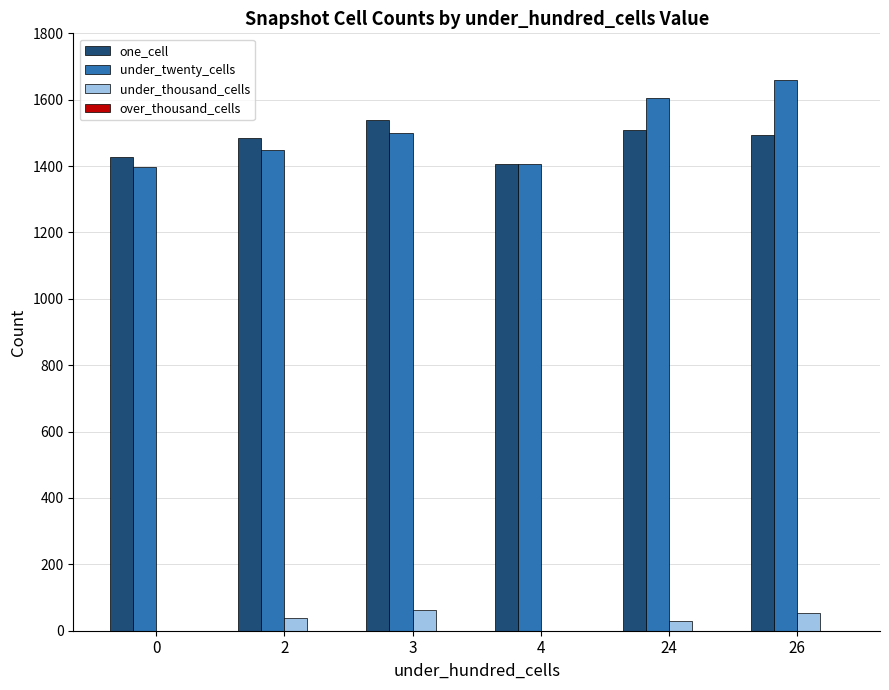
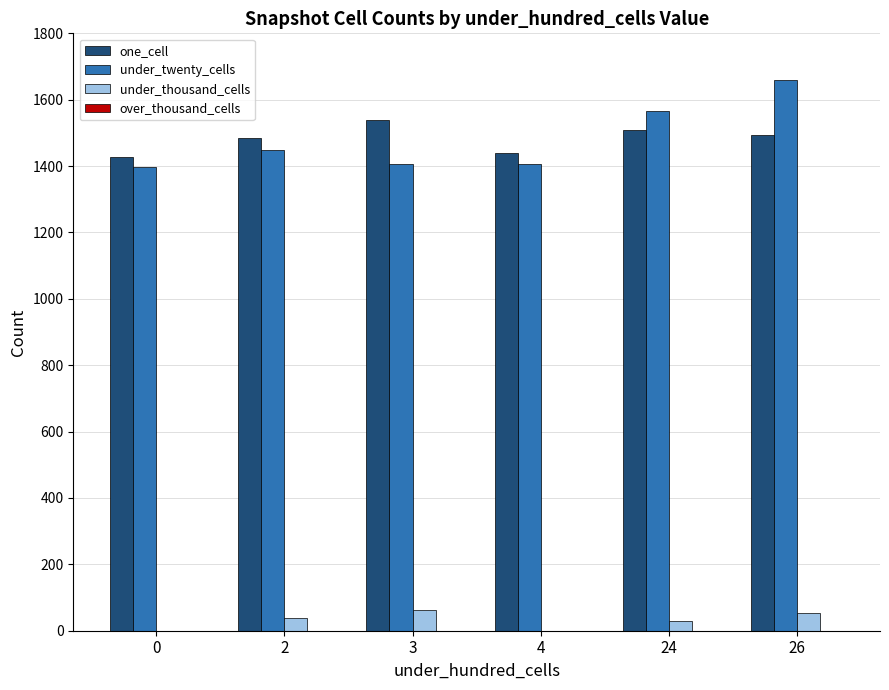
  {
    "one_cell": {
      "0": 1430,
      "2": 1490,
      "3": 1540,
-     "4": 1410,
+     "4": 1440,
      "24": 1510,
      "26": 1490
    },
    "under_twenty_cells": {
      "0": 1400,
      "2": 1450,
-     "3": 1500,
+     "3": 1410,
      "4": 1410,
-     "24": 1600,
+     "24": 1570,
      "26": 1660
    },
    "under_thousand_cells": {
      "0": 0,
      "2": 40,
      "3": 60,
      "4": 0,
      "24": 30,
      "26": 50
    },
    "over_thousand_cells": {
      "0": 0,
      "2": 0,
      "3": 0,
      "4": 0,
      "24": 0,
      "26": 0
    }
  }
